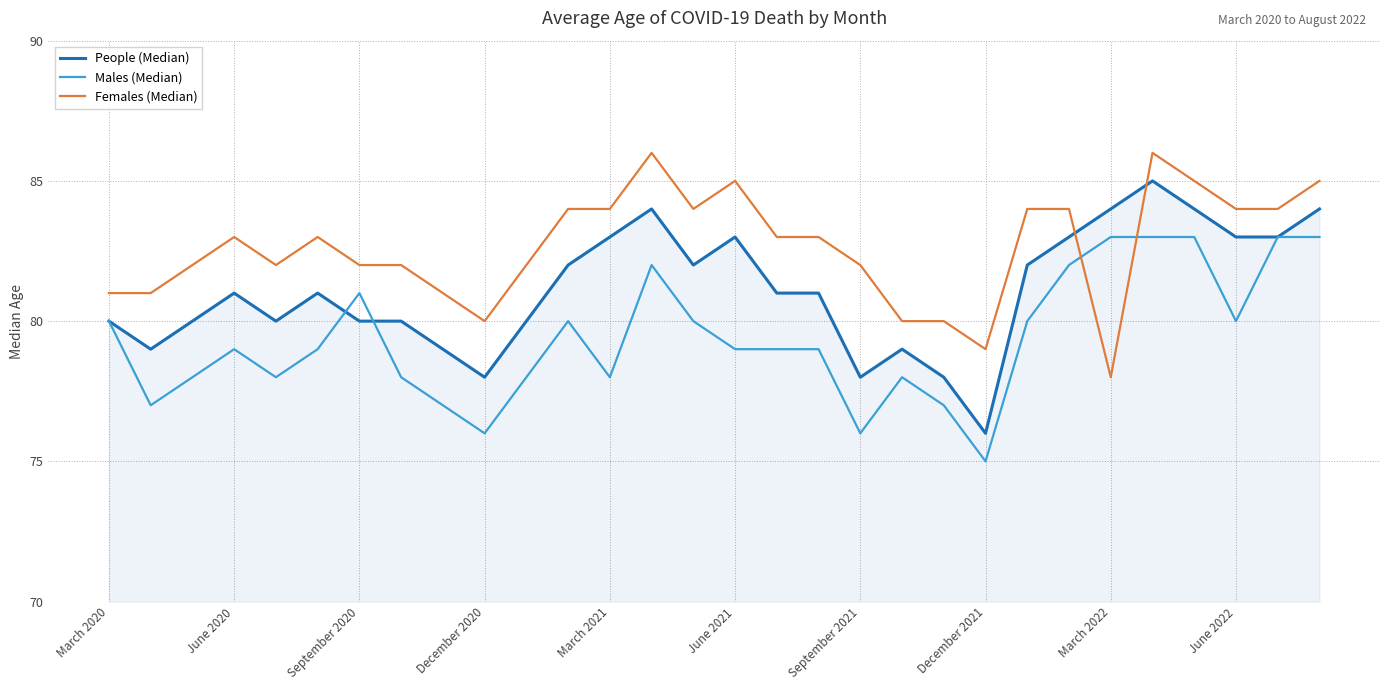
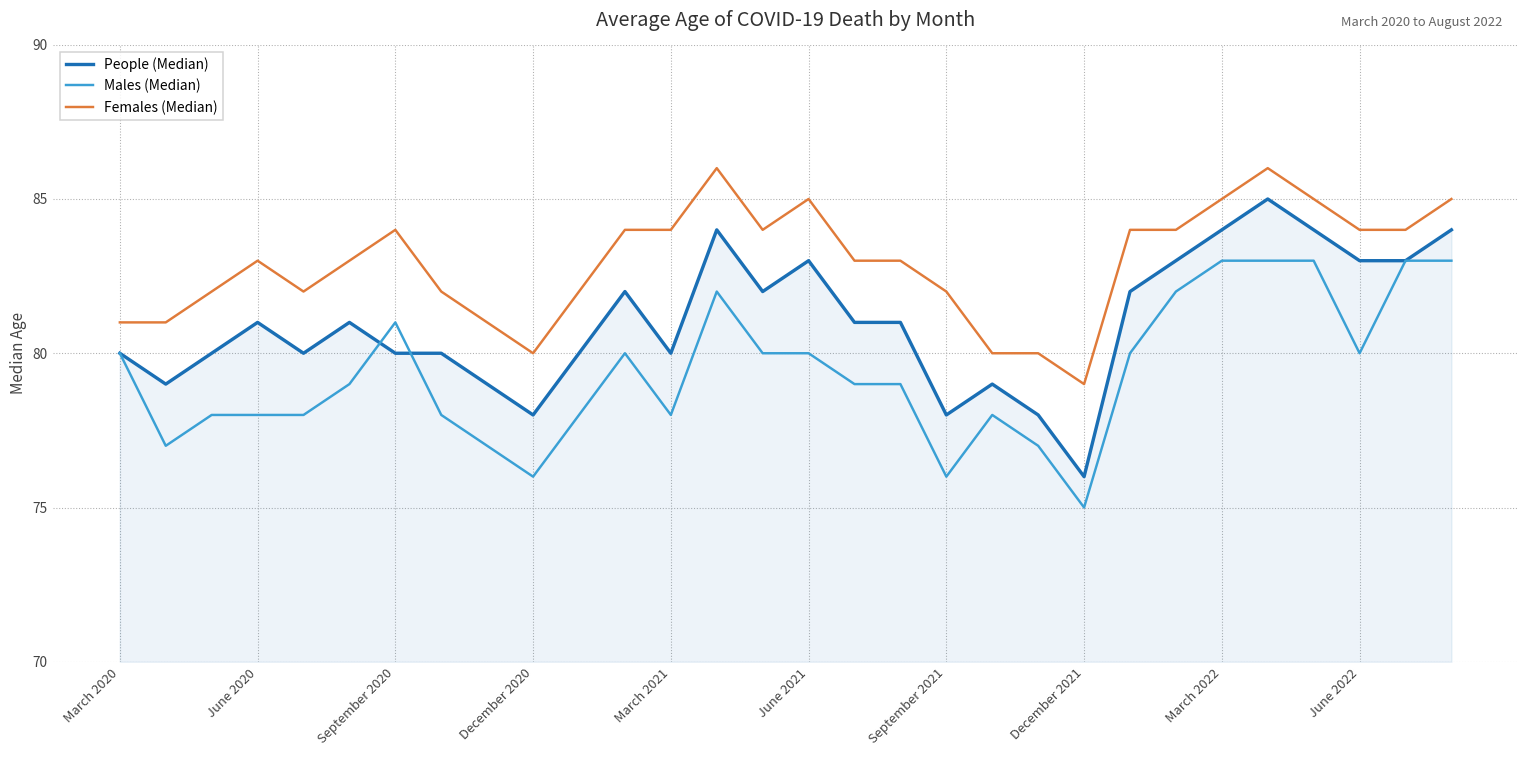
  {
    "People (Median)": {
      "June 2020": 81,
      "September 2020": 80,
      "December 2020": 78,
-     "March 2021": 83,
+     "March 2021": 80,
      "June 2021": 83,
      "September 2021": 78,
      "December 2021": 76,
      "March 2022": 84,
      "June 2022": 83
    },
    "Males (Median)": {
-     "June 2020": 79,
+     "June 2020": 78,
      "September 2020": 81,
      "December 2020": 76,
      "March 2021": 78,
-     "June 2021": 79,
+     "June 2021": 80,
      "September 2021": 76,
      "December 2021": 75,
      "March 2022": 83,
      "June 2022": 80
    },
    "Females (Median)": {
      "March 2020": 81,
      "June 2020": 83,
-     "September 2020": 82,
+     "September 2020": 84,
      "December 2020": 80,
      "March 2021": 84,
      "June 2021": 85,
      "September 2021": 82,
      "December 2021": 79,
-     "March 2022": 78,
+     "March 2022": 85,
      "June 2022": 84
    }
  }
